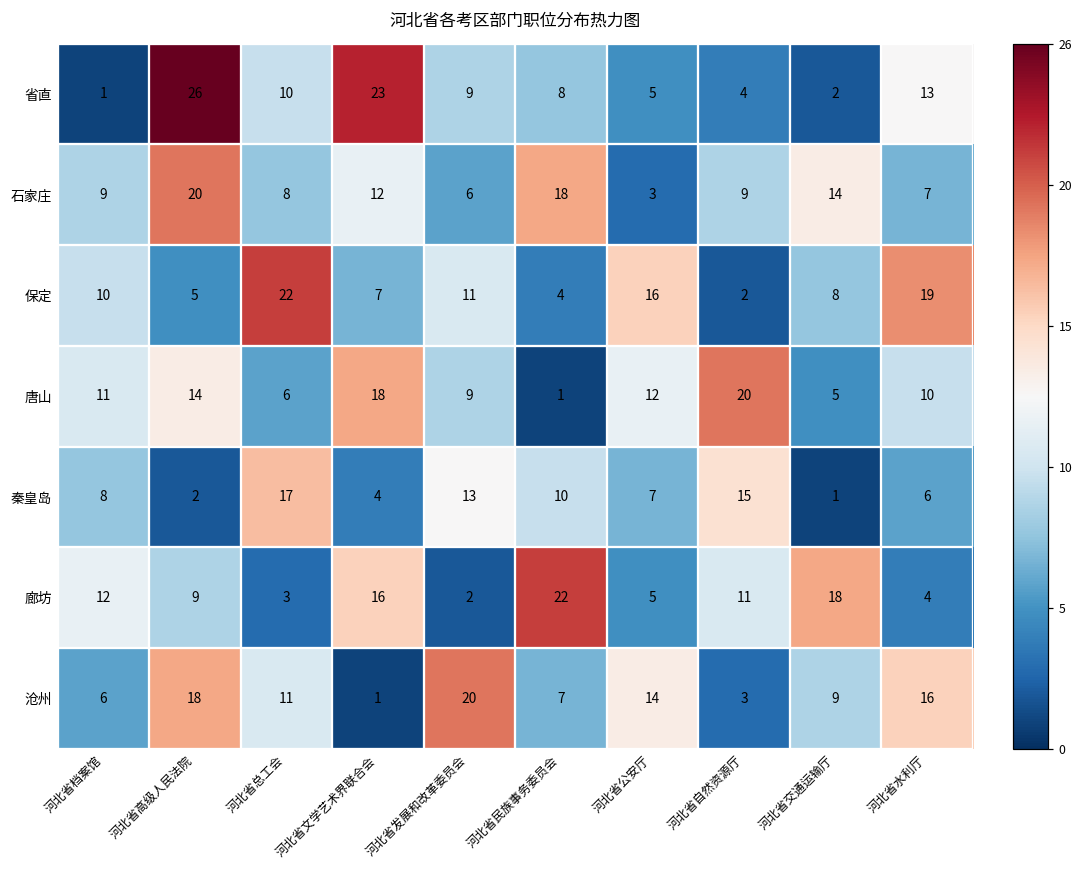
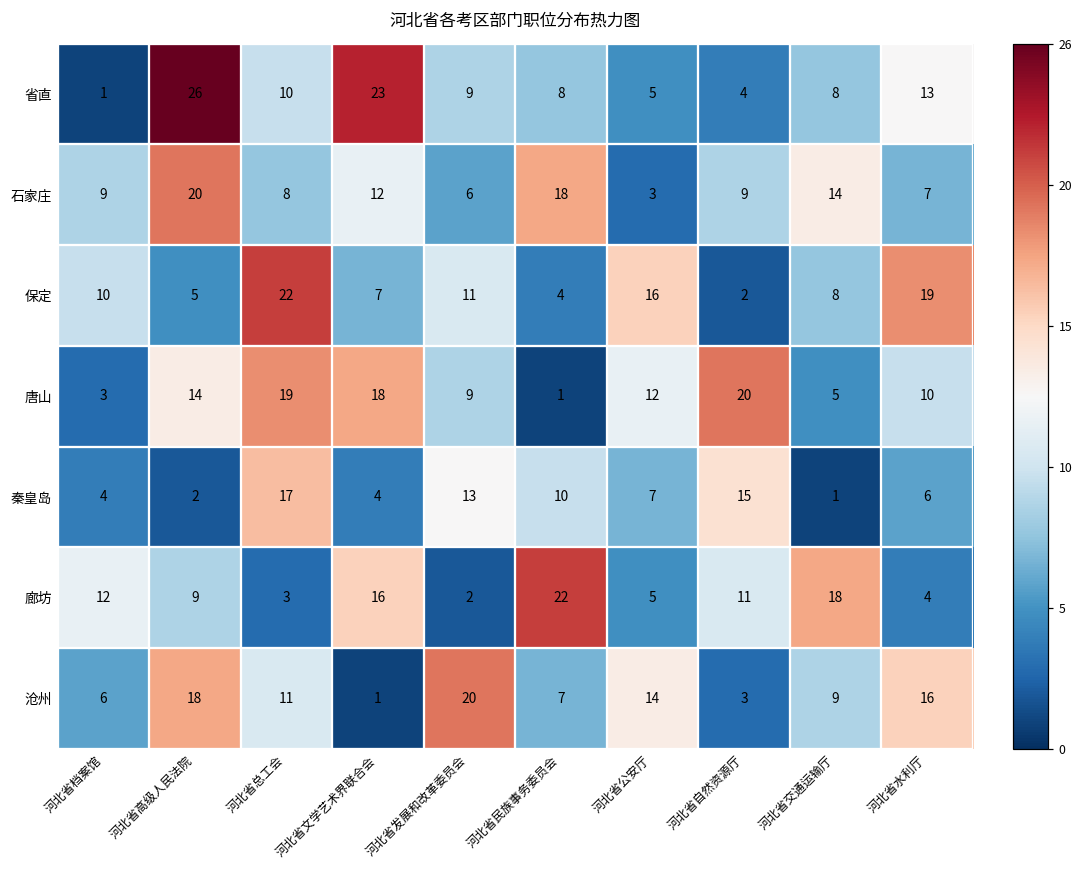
  {
    "省直": {
      "河北省档案馆": 1,
      "河北省高级人民法院": 26,
      "河北省总工会": 10,
      "河北省文学艺术界联合会": 23,
      "河北省发展和改革委员会": 9,
      "河北省民族事务委员会": 8,
      "河北省公安厅": 5,
      "河北省自然资源厅": 4,
-     "河北省交通运输厅": 2,
+     "河北省交通运输厅": 8,
      "河北省水利厅": 13
    },
    "石家庄": {
      "河北省档案馆": 9,
      "河北省高级人民法院": 20,
      "河北省总工会": 8,
      "河北省文学艺术界联合会": 12,
      "河北省发展和改革委员会": 6,
      "河北省民族事务委员会": 18,
      "河北省公安厅": 3,
      "河北省自然资源厅": 9,
      "河北省交通运输厅": 14,
      "河北省水利厅": 7
    },
    "保定": {
      "河北省档案馆": 10,
      "河北省高级人民法院": 5,
      "河北省总工会": 22,
      "河北省文学艺术界联合会": 7,
      "河北省发展和改革委员会": 11,
      "河北省民族事务委员会": 4,
      "河北省公安厅": 16,
      "河北省自然资源厅": 2,
      "河北省交通运输厅": 8,
      "河北省水利厅": 19
    },
    "唐山": {
-     "河北省档案馆": 11,
+     "河北省档案馆": 3,
      "河北省高级人民法院": 14,
-     "河北省总工会": 6,
+     "河北省总工会": 19,
      "河北省文学艺术界联合会": 18,
      "河北省发展和改革委员会": 9,
      "河北省民族事务委员会": 1,
      "河北省公安厅": 12,
      "河北省自然资源厅": 20,
      "河北省交通运输厅": 5,
      "河北省水利厅": 10
    },
    "秦皇岛": {
-     "河北省档案馆": 8,
+     "河北省档案馆": 4,
      "河北省高级人民法院": 2,
      "河北省总工会": 17,
      "河北省文学艺术界联合会": 4,
      "河北省发展和改革委员会": 13,
      "河北省民族事务委员会": 10,
      "河北省公安厅": 7,
      "河北省自然资源厅": 15,
      "河北省交通运输厅": 1,
      "河北省水利厅": 6
    },
    "廊坊": {
      "河北省档案馆": 12,
      "河北省高级人民法院": 9,
      "河北省总工会": 3,
      "河北省文学艺术界联合会": 16,
      "河北省发展和改革委员会": 2,
      "河北省民族事务委员会": 22,
      "河北省公安厅": 5,
      "河北省自然资源厅": 11,
      "河北省交通运输厅": 18,
      "河北省水利厅": 4
    },
    "沧州": {
      "河北省档案馆": 6,
      "河北省高级人民法院": 18,
      "河北省总工会": 11,
      "河北省文学艺术界联合会": 1,
      "河北省发展和改革委员会": 20,
      "河北省民族事务委员会": 7,
      "河北省公安厅": 14,
      "河北省自然资源厅": 3,
      "河北省交通运输厅": 9,
      "河北省水利厅": 16
    }
  }
